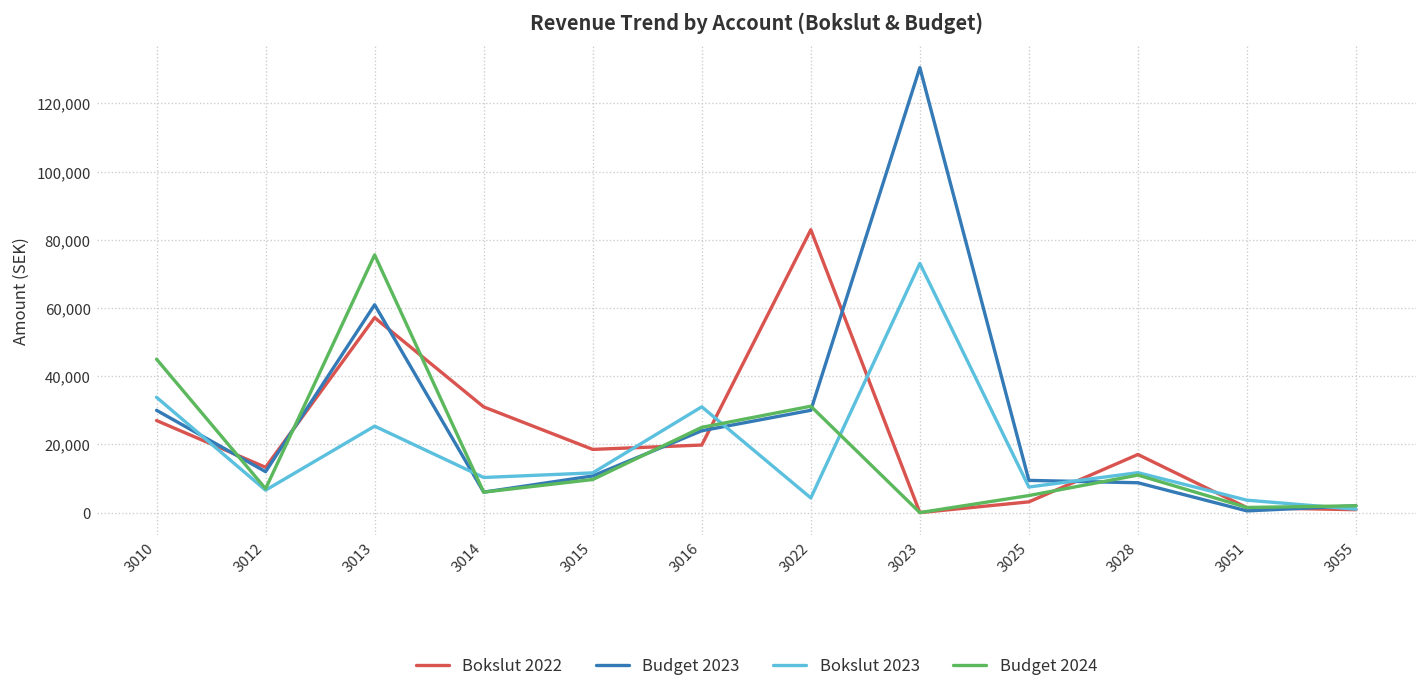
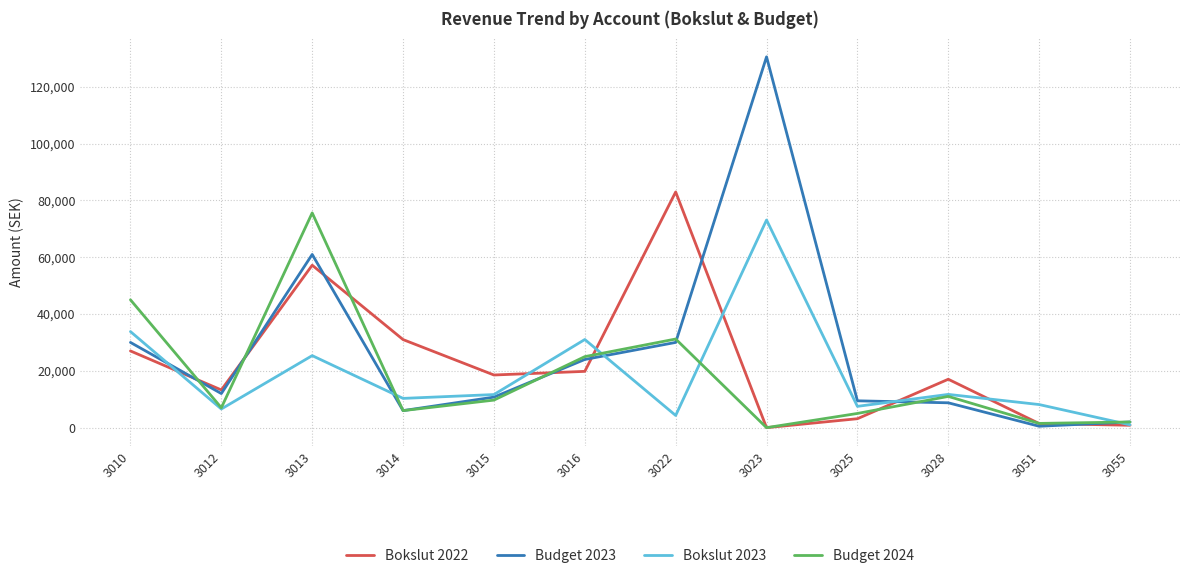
  {
    "Bokslut 2022": {
      "3010": "27,000",
      "3012": "13,000",
      "3013": "57,000",
      "3014": "31,000",
      "3015": "19,000",
      "3016": "20,000",
      "3022": "83,000",
      "3025": "3,000",
      "3028": "17,000"
    },
    "Budget 2023": {
      "3010": "30,000",
      "3012": "12,000",
      "3013": "61,000",
      "3016": "24,000",
      "3022": "30,000",
      "3023": "131,000",
      "3025": "9,000",
      "3028": "9,000",
      "3051": "1,000"
    },
    "Bokslut 2023": {
      "3010": "34,000",
      "3013": "25,000",
      "3014": "10,000",
      "3016": "31,000",
      "3022": "4,000",
      "3023": "73,000",
      "3025": "8,000",
-     "3051": "4,000"
+     "3051": "8,000"
    },
    "Budget 2024": {
      "3010": "45,000",
      "3013": "76,000",
      "3015": "10,000",
      "3016": "25,000",
      "3022": "31,000",
      "3025": "5,000"
    }
  }
